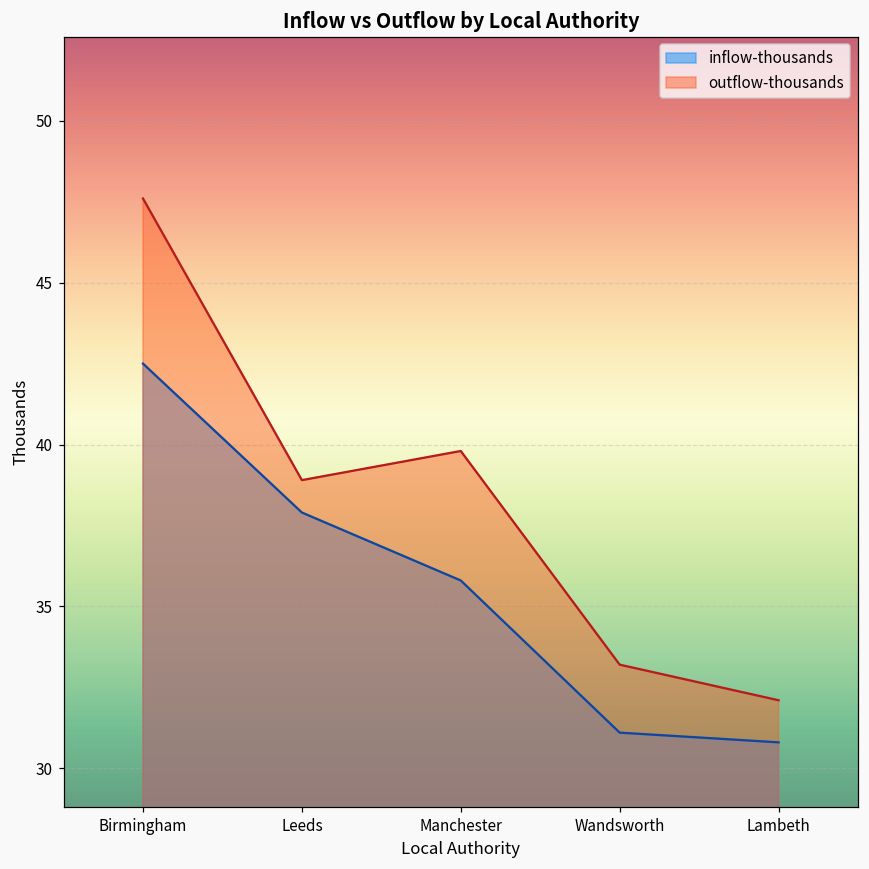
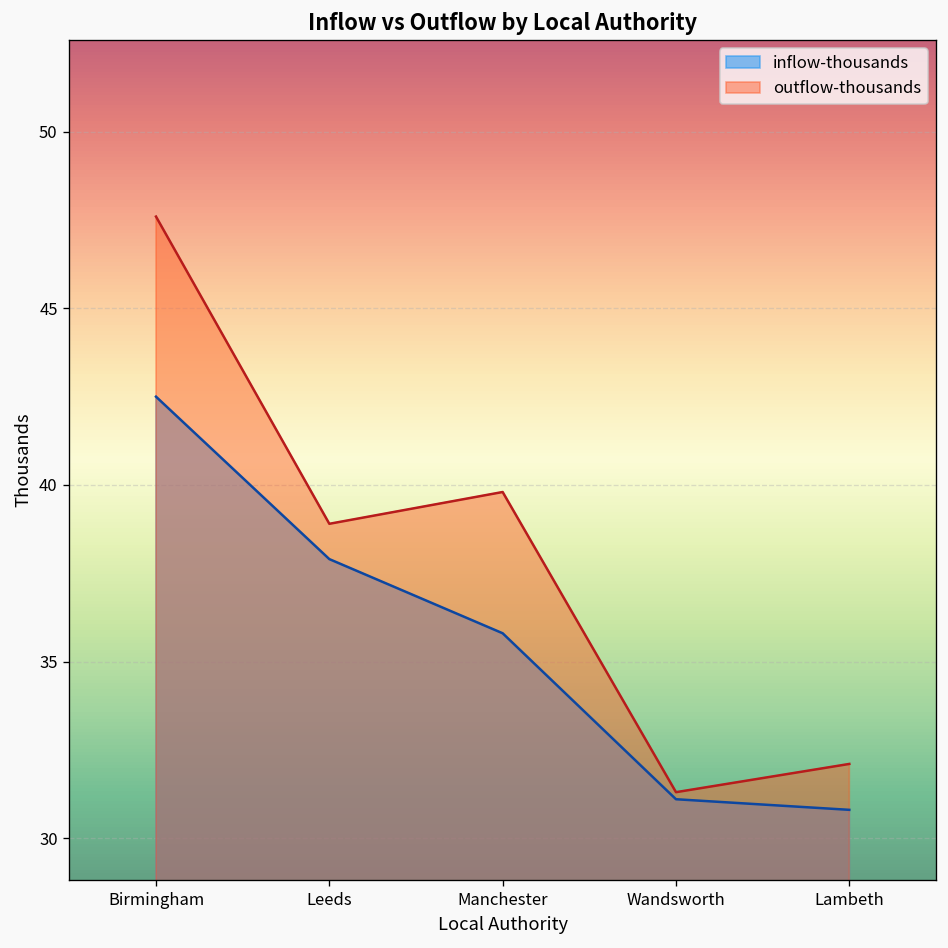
  {
    "inflow-thousands": {
      "Birmingham": 42.5,
      "Leeds": 37.9,
      "Manchester": 35.8,
      "Wandsworth": 31.1,
      "Lambeth": 30.8
    },
    "outflow-thousands": {
      "Birmingham": 47.6,
      "Leeds": 38.9,
      "Manchester": 39.8,
-     "Wandsworth": 33.2,
+     "Wandsworth": 31.3,
      "Lambeth": 32.1
    }
  }
